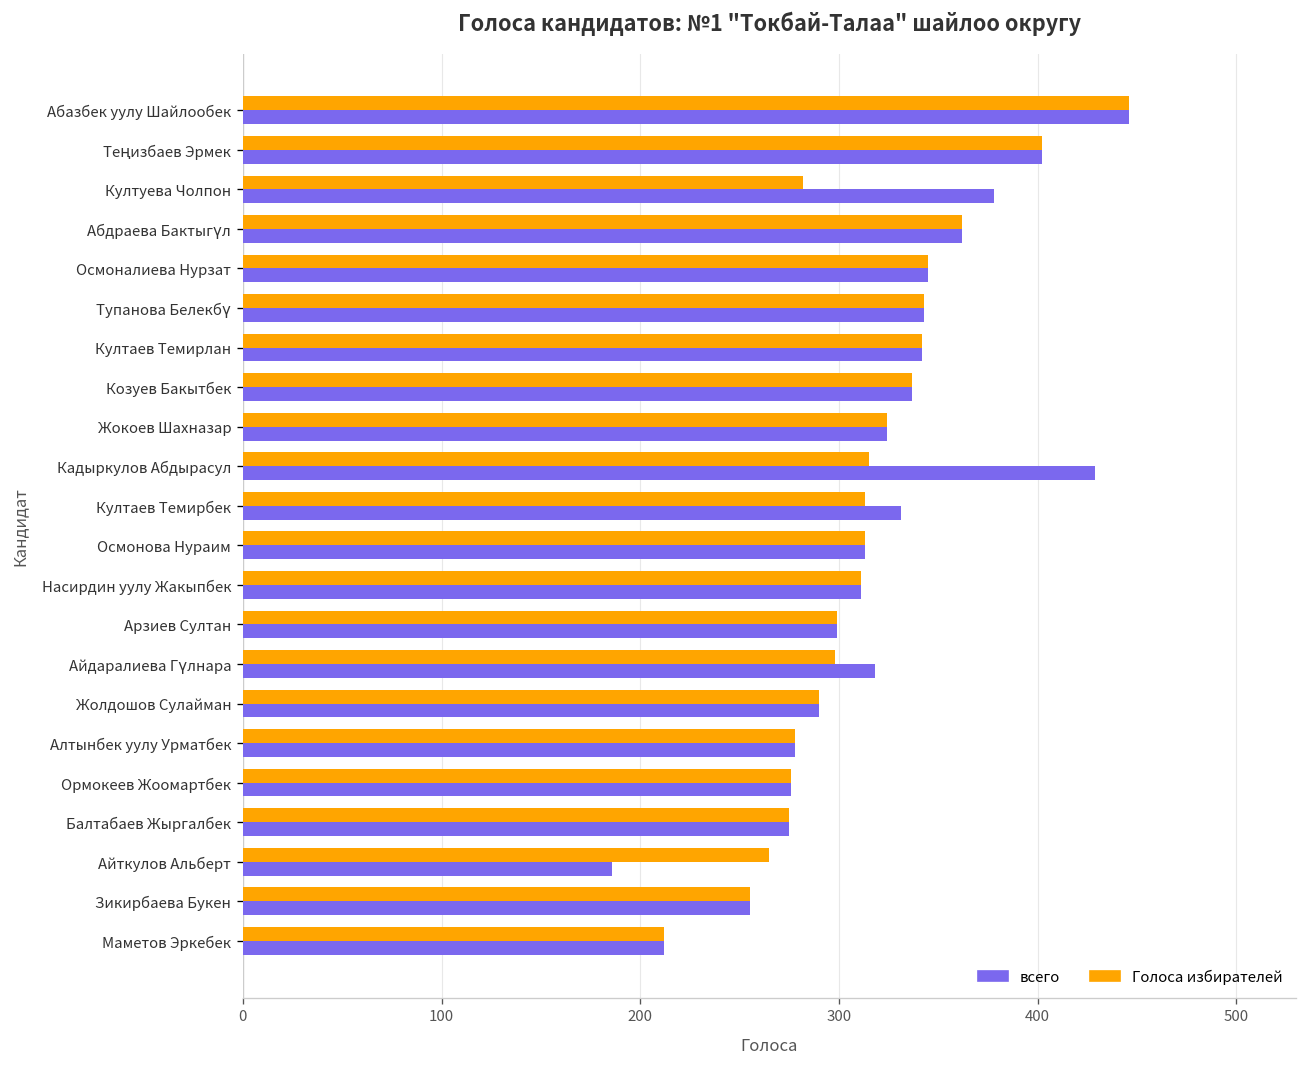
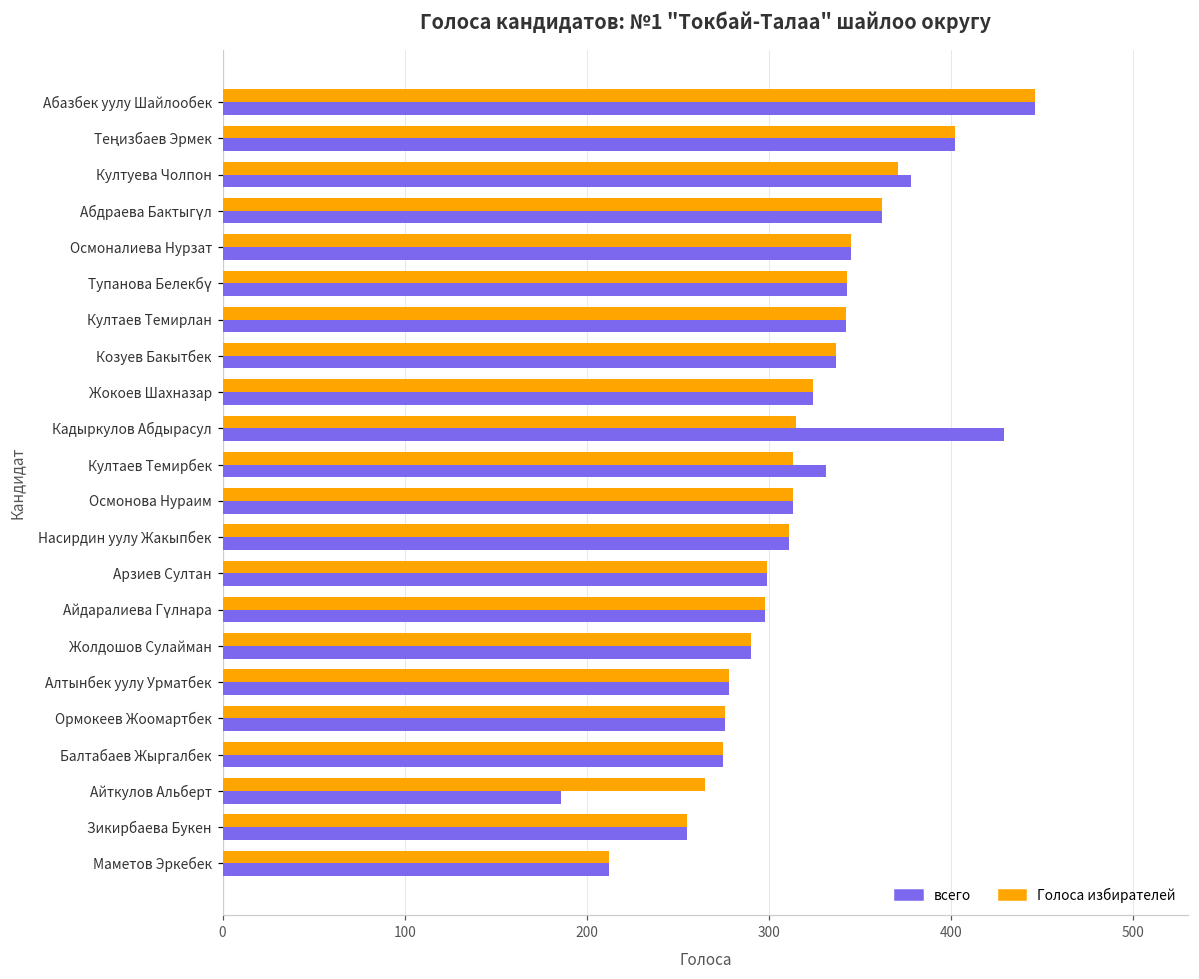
  {
    "всего": {
      "Абазбек уулу Шайлообек": 446,
      "Теңизбаев Эрмек": 402,
      "Култуева Чолпон": 378,
      "Абдраева Бактыгүл": 362,
      "Осмоналиева Нурзат": 345,
      "Тупанова Белекбү": 343,
      "Култаев Темирлан": 342,
      "Козуев Бакытбек": 337,
      "Жокоев Шахназар": 324,
      "Кадыркулов Абдырасул": 429,
      "Култаев Темирбек": 331,
      "Осмонова Нураим": 313,
      "Насирдин уулу Жакыпбек": 311,
      "Арзиев Султан": 299,
-     "Айдаралиева Гүлнара": 318,
+     "Айдаралиева Гүлнара": 298,
      "Жолдошов Сулайман": 290,
      "Алтынбек уулу Урматбек": 278,
      "Ормокеев Жоомартбек": 276,
      "Балтабаев Жыргалбек": 275,
      "Айткулов Альберт": 186,
      "Зикирбаева Букен": 255,
      "Маметов Эркебек": 212
    },
    "Голоса избирателей": {
      "Абазбек уулу Шайлообек": 446,
      "Теңизбаев Эрмек": 402,
-     "Култуева Чолпон": 282,
+     "Култуева Чолпон": 371,
      "Абдраева Бактыгүл": 362,
      "Осмоналиева Нурзат": 345,
      "Тупанова Белекбү": 343,
      "Култаев Темирлан": 342,
      "Козуев Бакытбек": 337,
      "Жокоев Шахназар": 324,
      "Кадыркулов Абдырасул": 315,
      "Култаев Темирбек": 313,
      "Осмонова Нураим": 313,
      "Насирдин уулу Жакыпбек": 311,
      "Арзиев Султан": 299,
      "Айдаралиева Гүлнара": 298,
      "Жолдошов Сулайман": 290,
      "Алтынбек уулу Урматбек": 278,
      "Ормокеев Жоомартбек": 276,
      "Балтабаев Жыргалбек": 275,
      "Айткулов Альберт": 265,
      "Зикирбаева Букен": 255,
      "Маметов Эркебек": 212
    }
  }
